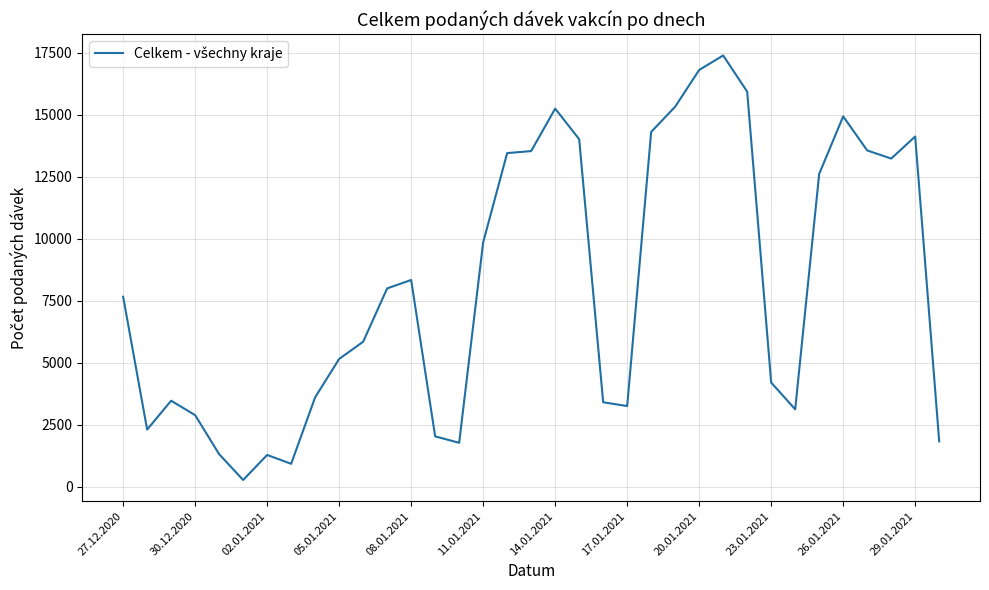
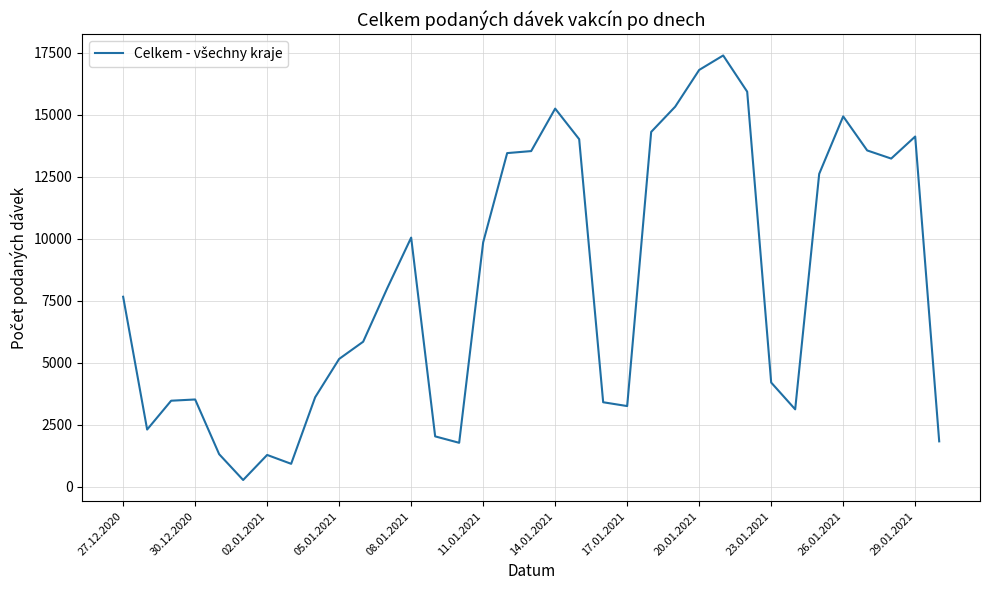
  {
    "27.12.2020": 7700,
-   "30.12.2020": 2900,
+   "30.12.2020": 3500,
    "02.01.2021": 1300,
    "05.01.2021": 5200,
-   "08.01.2021": 8300,
+   "08.01.2021": 10100,
    "11.01.2021": 9900,
    "14.01.2021": 15300,
    "17.01.2021": 3300,
    "20.01.2021": 16800,
    "23.01.2021": 4200,
    "26.01.2021": 14900,
    "29.01.2021": 14100
  }
